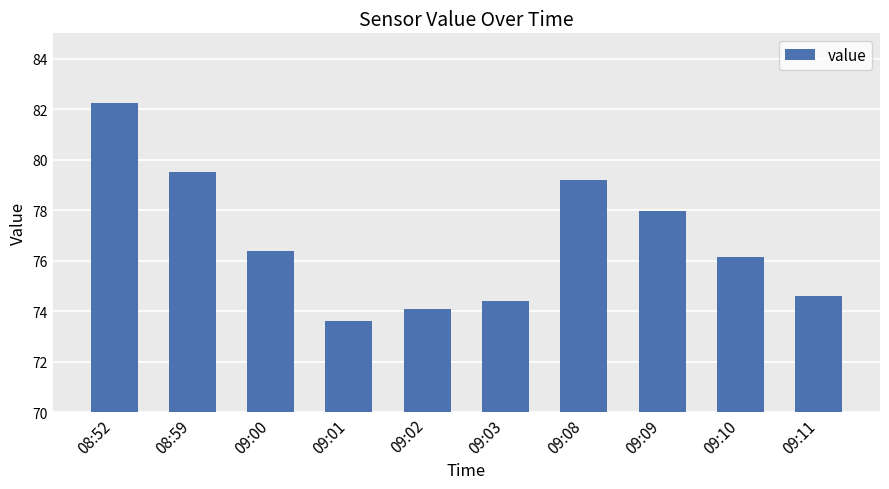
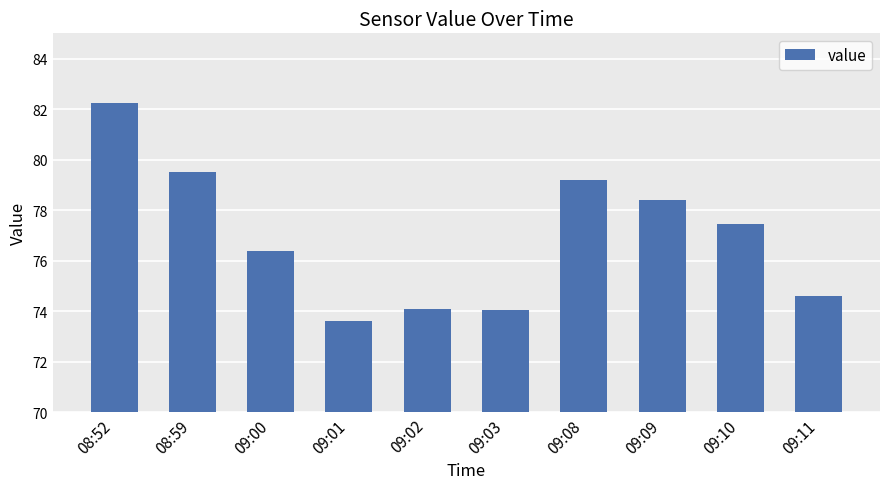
  {
    "08:52": 82.3,
    "08:59": 79.5,
    "09:00": 76.4,
    "09:01": 73.6,
    "09:02": 74.1,
-   "09:03": 74.4,
+   "09:03": 74.1,
    "09:08": 79.2,
-   "09:09": 78.0,
-   "09:10": 76.1,
+   "09:09": 78.4,
+   "09:10": 77.5,
    "09:11": 74.6
  }
